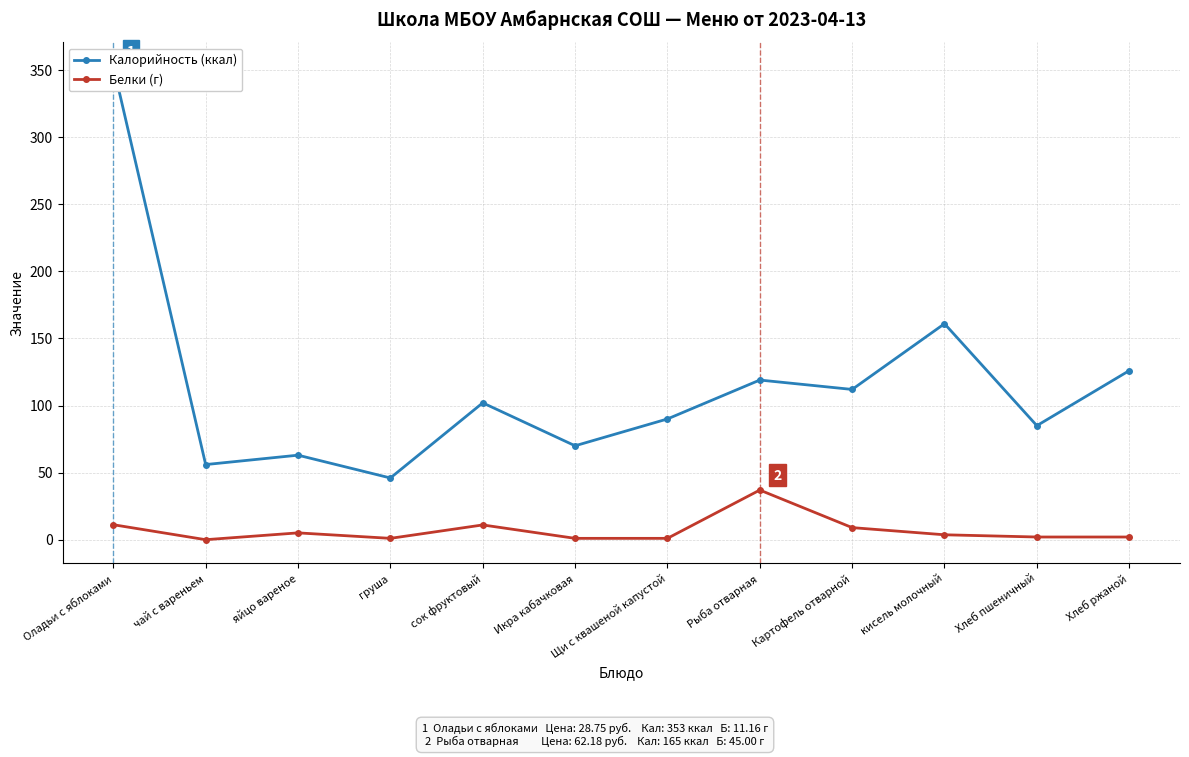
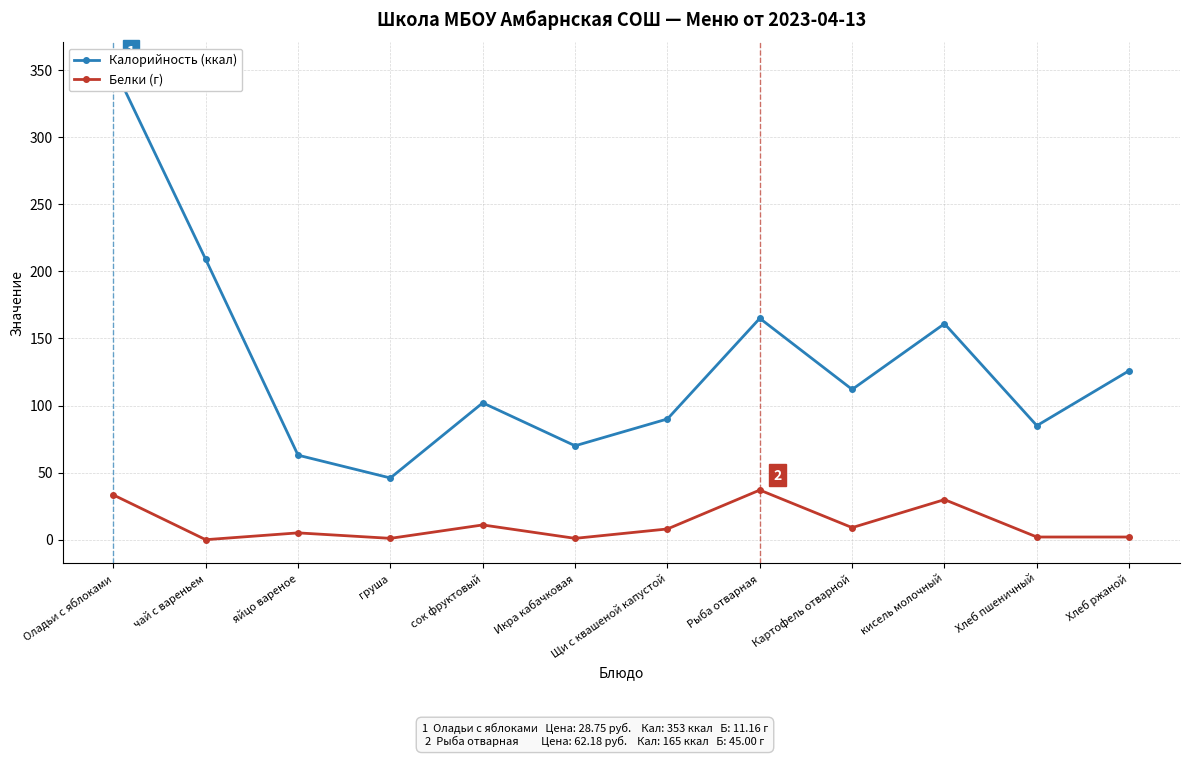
  {
    "Калорийность (ккал)": {
-     "чай с вареньем": 56,
+     "чай с вареньем": 209,
      "яйцо вареное": 63,
      "груша": 46,
      "сок фруктовый": 102,
      "Икра кабачковая": 70,
      "Щи с квашеной капустой": 90,
-     "Рыба отварная": 119,
+     "Рыба отварная": 165,
      "Картофель отварной": 112,
      "кисель молочный": 161,
      "Хлеб пшеничный": 85,
      "Хлеб ржаной": 126
    },
    "Белки (г)": {
-     "Оладьи с яблоками": 11,
+     "Оладьи с яблоками": 33,
      "чай с вареньем": 0,
      "яйцо вареное": 5,
      "груша": 1,
      "сок фруктовый": 11,
      "Икра кабачковая": 1,
-     "Щи с квашеной капустой": 1,
+     "Щи с квашеной капустой": 8,
      "Картофель отварной": 9,
-     "кисель молочный": 4,
+     "кисель молочный": 30,
      "Хлеб пшеничный": 2,
      "Хлеб ржаной": 2
    }
  }
